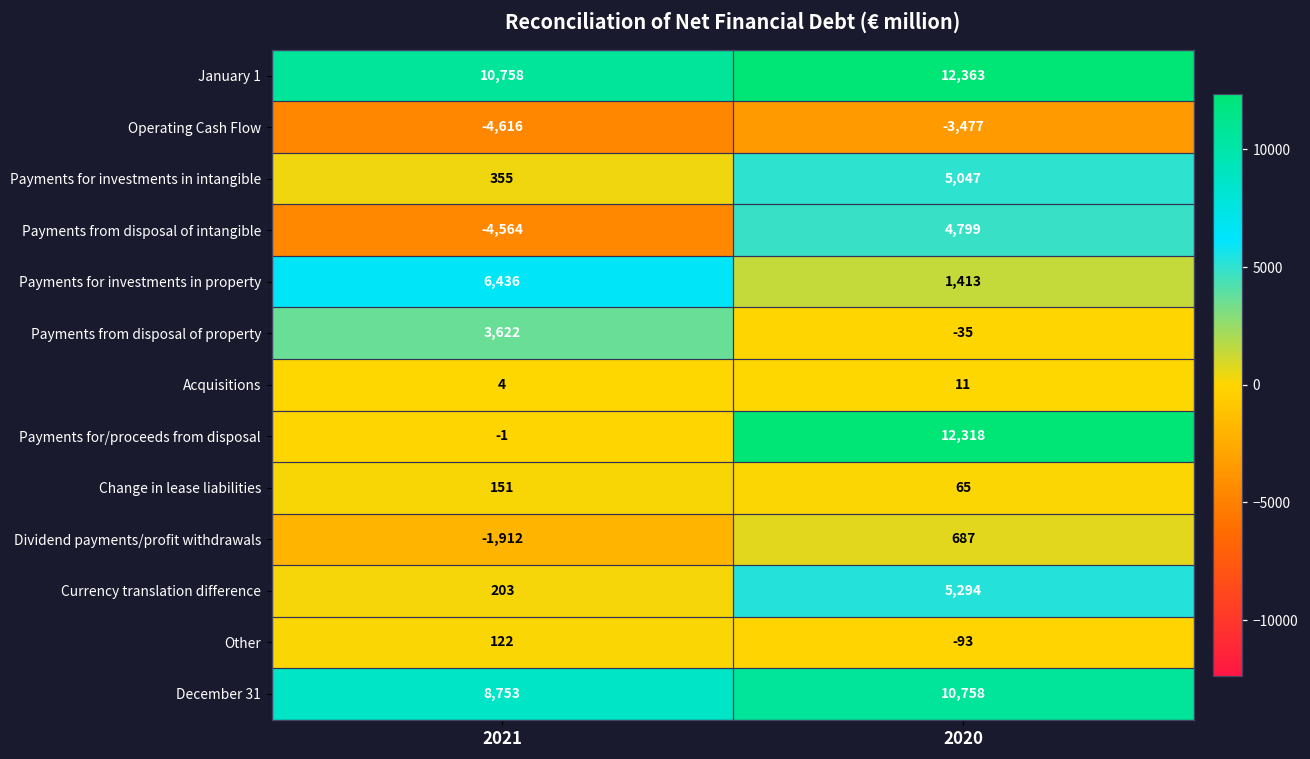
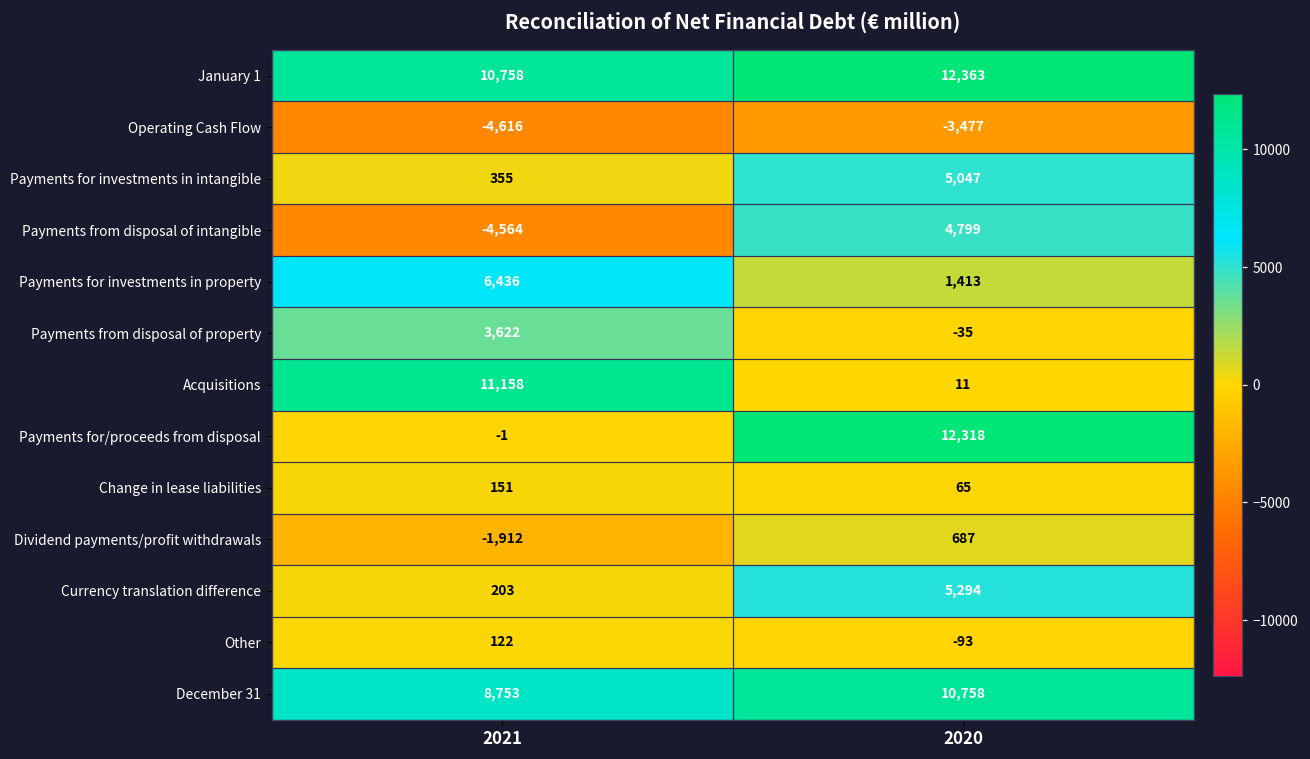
  {
    "January 1": {
      "2021": "10,758",
      "2020": "12,363"
    },
    "Operating Cash Flow": {
      "2021": "-4,616",
      "2020": "-3,477"
    },
    "Payments for investments in intangible": {
      "2021": "355",
      "2020": "5,047"
    },
    "Payments from disposal of intangible": {
      "2021": "-4,564",
      "2020": "4,799"
    },
    "Payments for investments in property": {
      "2021": "6,436",
      "2020": "1,413"
    },
    "Payments from disposal of property": {
      "2021": "3,622",
      "2020": "-35"
    },
    "Acquisitions": {
-     "2021": "4",
+     "2021": "11,158",
      "2020": "11"
    },
    "Payments for/proceeds from disposal": {
      "2021": "-1",
      "2020": "12,318"
    },
    "Change in lease liabilities": {
      "2021": "151",
      "2020": "65"
    },
    "Dividend payments/profit withdrawals": {
      "2021": "-1,912",
      "2020": "687"
    },
    "Currency translation difference": {
      "2021": "203",
      "2020": "5,294"
    },
    "Other": {
      "2021": "122",
      "2020": "-93"
    },
    "December 31": {
      "2021": "8,753",
      "2020": "10,758"
    }
  }
